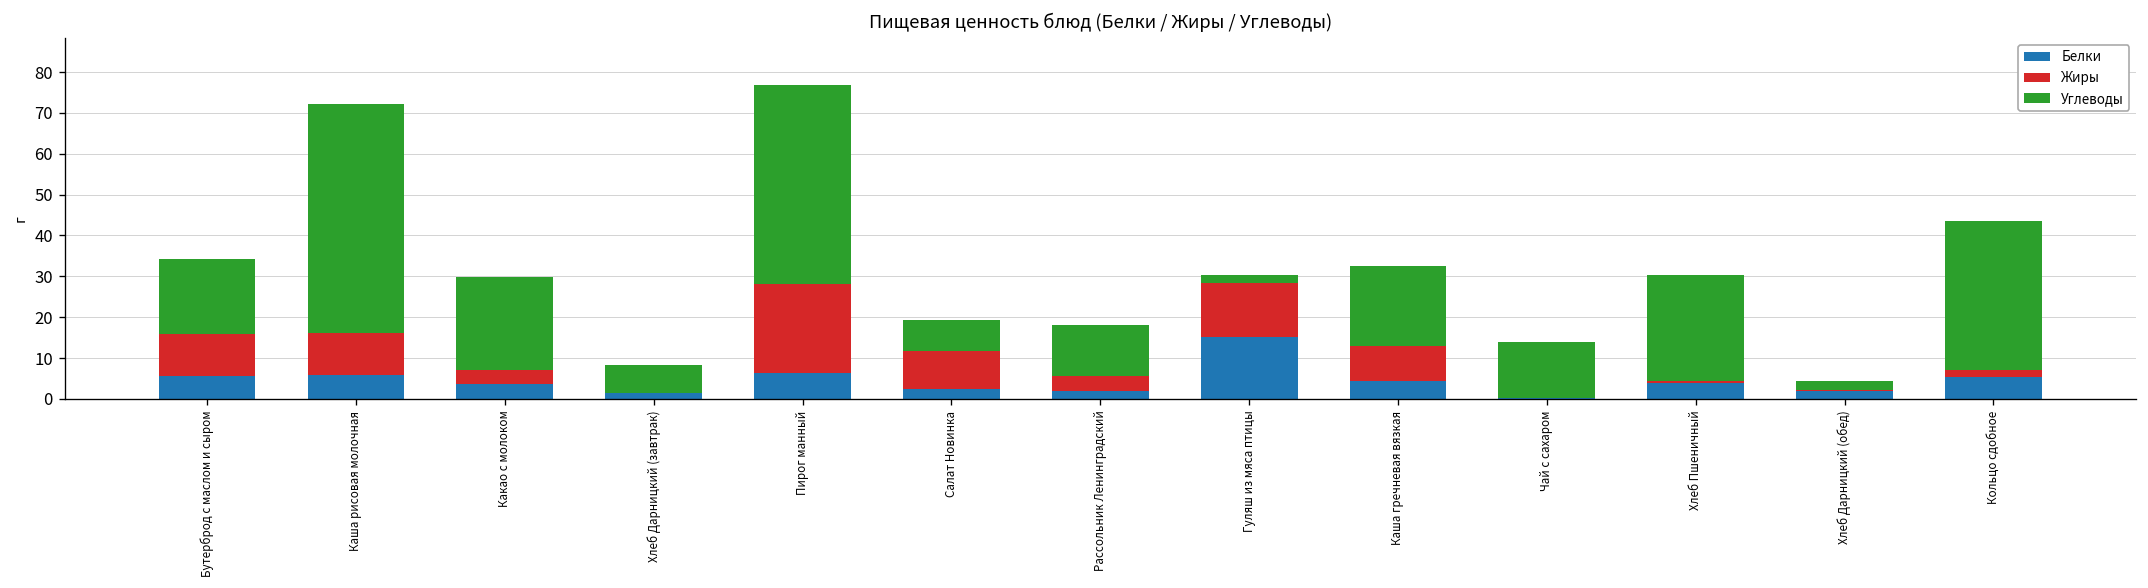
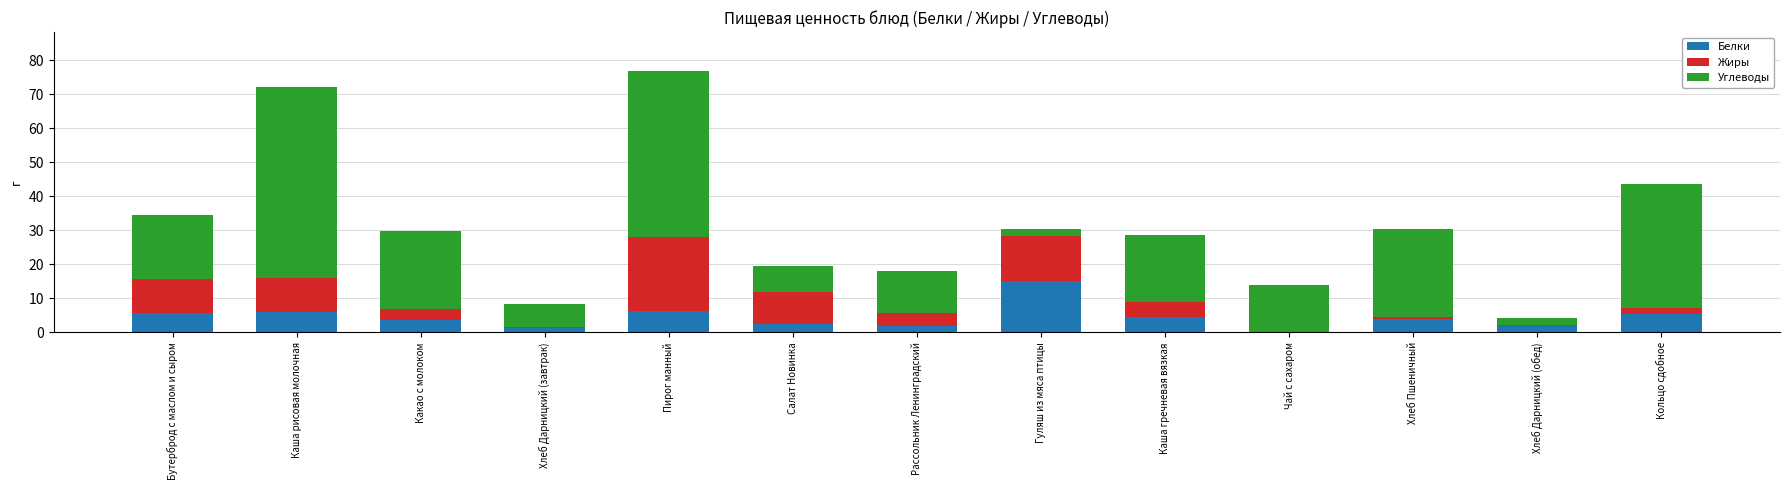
  {
    "Белки": {
      "Бутерброд с маслом и сыром": 6,
      "Каша рисовая молочная": 6,
      "Какао с молоком": 4,
      "Хлеб Дарницкий (завтрак)": 1,
      "Пирог манный": 6,
      "Салат Новинка": 2,
      "Рассольник Ленинградский": 2,
      "Гуляш из мяса птицы": 15,
      "Каша гречневая вязкая": 4,
      "Хлеб Пшеничный": 4,
      "Хлеб Дарницкий (обед)": 2,
      "Кольцо сдобное": 5
    },
    "Жиры": {
      "Бутерброд с маслом и сыром": 10,
      "Каша рисовая молочная": 10,
      "Какао с молоком": 3,
      "Пирог манный": 22,
      "Салат Новинка": 9,
      "Рассольник Ленинградский": 4,
      "Гуляш из мяса птицы": 13,
-     "Каша гречневая вязкая": 9,
+     "Каша гречневая вязкая": 4,
      "Кольцо сдобное": 2
    },
    "Углеводы": {
      "Бутерброд с маслом и сыром": 19,
      "Каша рисовая молочная": 56,
      "Какао с молоком": 23,
      "Хлеб Дарницкий (завтрак)": 7,
      "Пирог манный": 49,
      "Салат Новинка": 8,
      "Рассольник Ленинградский": 13,
      "Гуляш из мяса птицы": 2,
      "Каша гречневая вязкая": 20,
      "Чай с сахаром": 14,
      "Хлеб Пшеничный": 26,
      "Хлеб Дарницкий (обед)": 2,
      "Кольцо сдобное": 36
    }
  }
